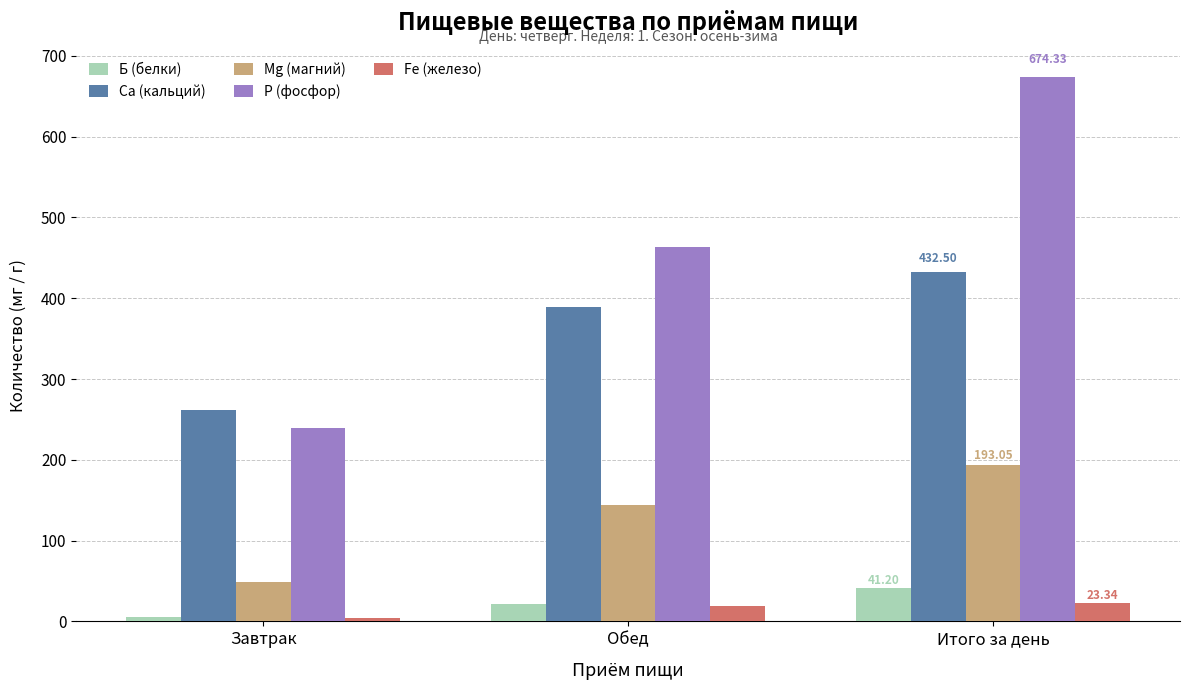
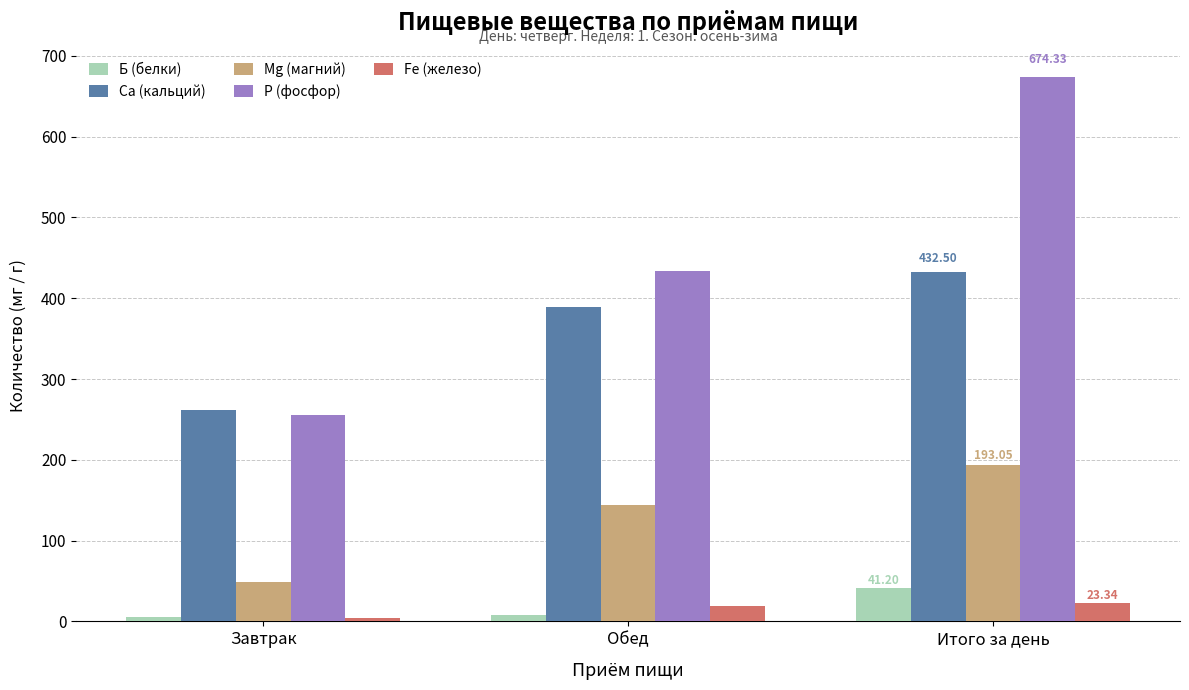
  {
    "Б (белки)": {
      "Завтрак": 10,
-     "Обед": 20
+     "Обед": 10
    },
    "Ca (кальций)": {
      "Итого за день": 432.50
    },
    "P (фосфор)": {
-     "Завтрак": 240,
-     "Обед": 460
+     "Завтрак": 260,
+     "Обед": 430
    }
  }
